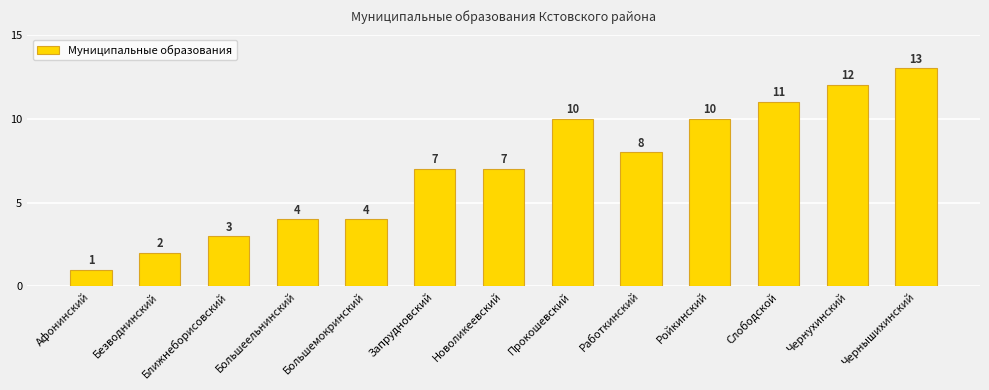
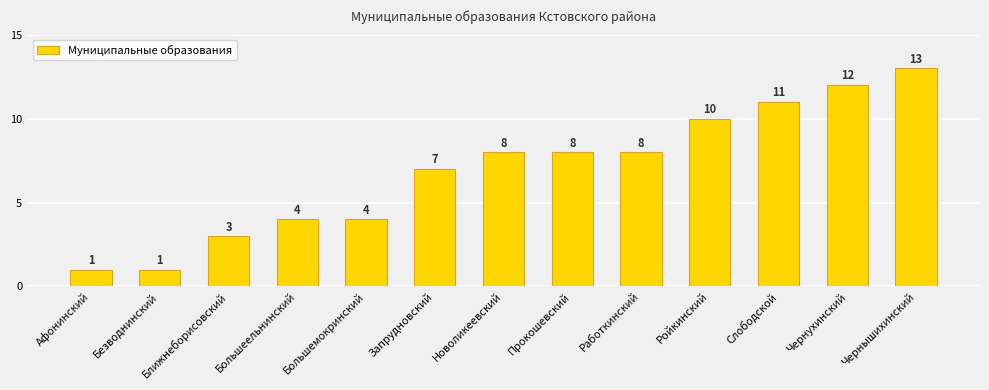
  {
    "Афонинский": 1,
-   "Безводнинский": 2,
+   "Безводнинский": 1,
    "Ближнеборисовский": 3,
    "Большеельнинский": 4,
    "Большемокринский": 4,
    "Запрудновский": 7,
-   "Новоликеевский": 7,
-   "Прокошевский": 10,
+   "Новоликеевский": 8,
+   "Прокошевский": 8,
    "Работкинский": 8,
    "Ройкинский": 10,
    "Слободской": 11,
    "Чернухинский": 12,
    "Чернышихинский": 13
  }
